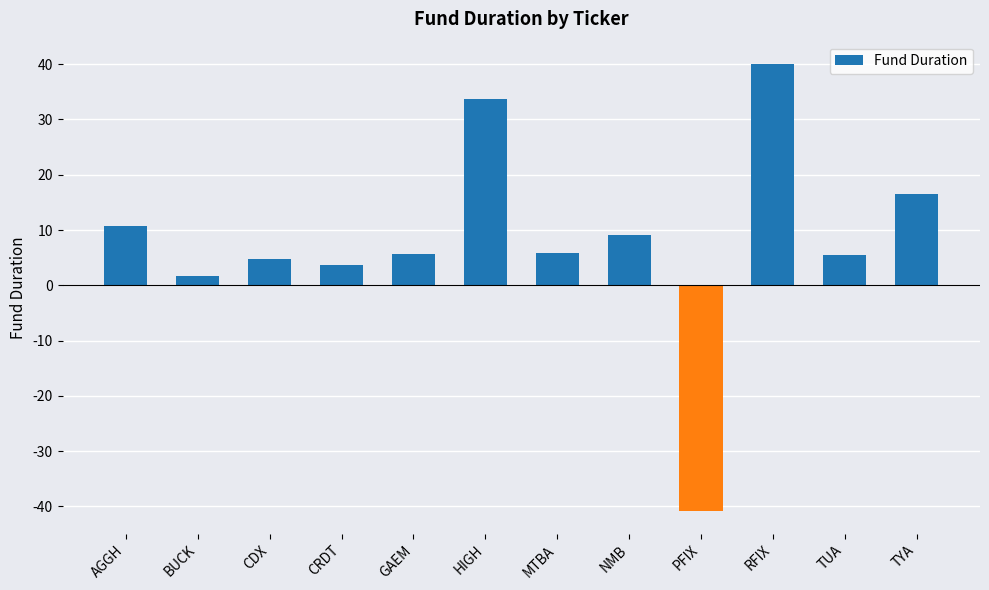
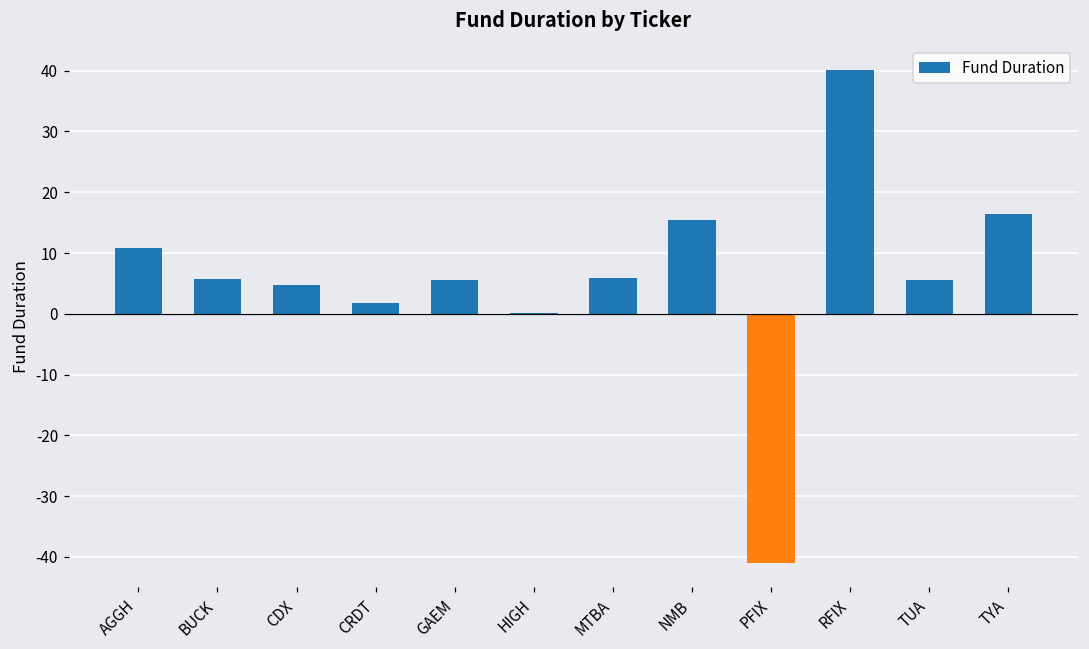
  {
    "AGGH": 11,
-   "BUCK": 2,
+   "BUCK": 6,
    "CDX": 5,
-   "CRDT": 4,
+   "CRDT": 2,
    "GAEM": 6,
-   "HIGH": 34,
+   "HIGH": 0,
    "MTBA": 6,
-   "NMB": 9,
+   "NMB": 15,
    "PFIX": -41,
    "RFIX": 40,
    "TUA": 6,
    "TYA": 16
  }
